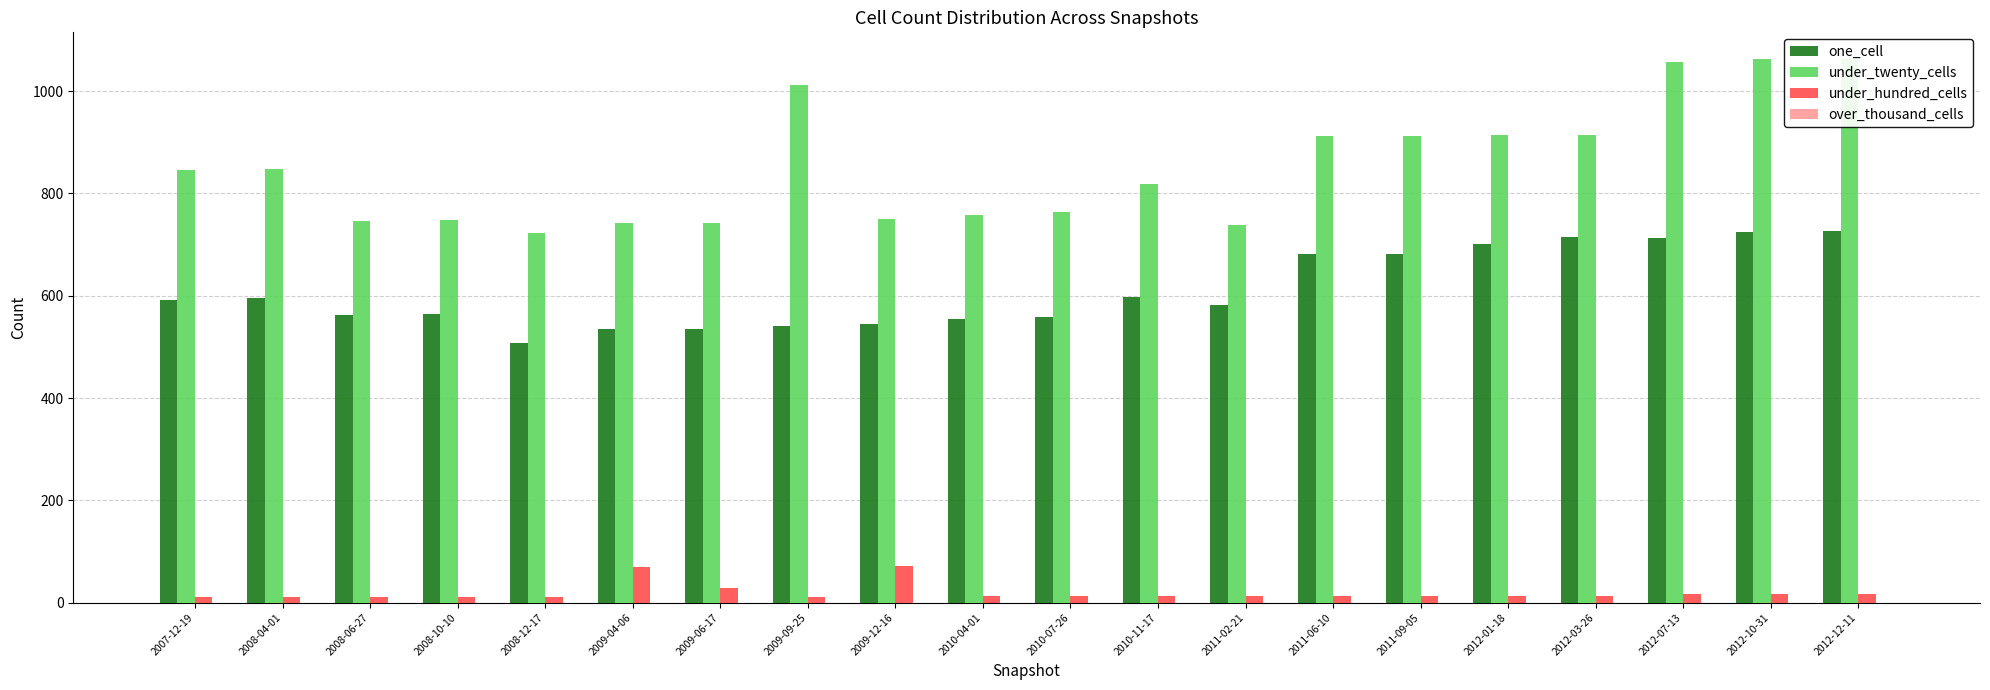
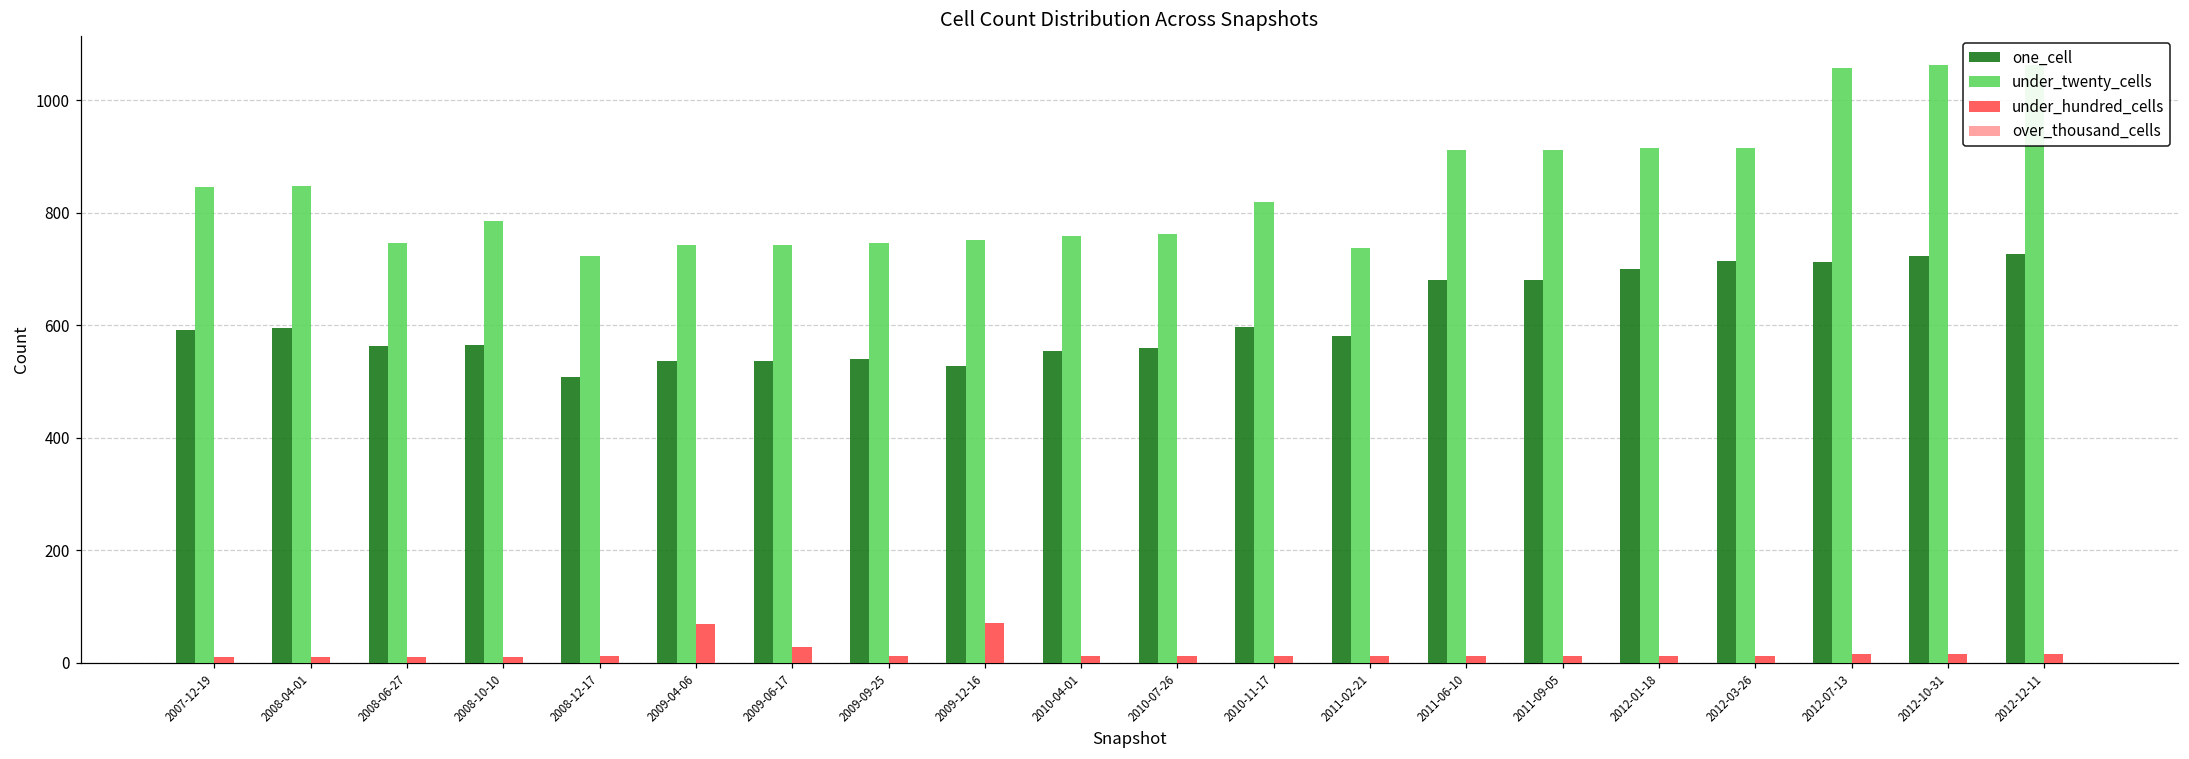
  {
    "one_cell": {
      "2007-12-19": 590,
      "2008-04-01": 600,
      "2008-06-27": 560,
      "2008-10-10": 570,
      "2008-12-17": 510,
      "2009-04-06": 540,
      "2009-06-17": 540,
      "2009-09-25": 540,
-     "2009-12-16": 550,
+     "2009-12-16": 530,
      "2010-04-01": 560,
      "2010-07-26": 560,
      "2010-11-17": 600,
      "2011-02-21": 580,
      "2011-06-10": 680,
      "2011-09-05": 680,
      "2012-01-18": 700,
      "2012-03-26": 720,
      "2012-07-13": 710,
      "2012-10-31": 720,
      "2012-12-11": 730
    },
    "under_twenty_cells": {
      "2007-12-19": 850,
      "2008-04-01": 850,
      "2008-06-27": 750,
-     "2008-10-10": 750,
+     "2008-10-10": 790,
      "2008-12-17": 720,
      "2009-04-06": 740,
      "2009-06-17": 740,
-     "2009-09-25": 1010,
+     "2009-09-25": 750,
      "2009-12-16": 750,
      "2010-04-01": 760,
      "2010-07-26": 760,
      "2010-11-17": 820,
      "2011-02-21": 740,
      "2011-06-10": 910,
      "2011-09-05": 910,
      "2012-01-18": 920,
      "2012-03-26": 920,
      "2012-07-13": 1060,
      "2012-10-31": 1060
    },
    "under_hundred_cells": {
      "2007-12-19": 10,
      "2008-04-01": 10,
      "2008-06-27": 10,
      "2008-10-10": 10,
      "2008-12-17": 10,
      "2009-04-06": 70,
      "2009-06-17": 30,
      "2009-09-25": 10,
      "2009-12-16": 70,
      "2010-04-01": 10,
      "2010-07-26": 10,
      "2010-11-17": 10,
      "2011-02-21": 10,
      "2011-06-10": 10,
      "2011-09-05": 10,
      "2012-01-18": 10,
      "2012-03-26": 10,
      "2012-07-13": 20,
      "2012-10-31": 20,
      "2012-12-11": 20
    },
    "over_thousand_cells": {
      "2007-12-19": 0,
      "2008-04-01": 0,
      "2008-06-27": 0,
      "2008-10-10": 0,
      "2008-12-17": 0,
      "2009-04-06": 0,
      "2009-06-17": 0,
      "2009-09-25": 0,
      "2009-12-16": 0,
      "2010-04-01": 0,
      "2010-07-26": 0,
      "2010-11-17": 0,
      "2011-02-21": 0,
      "2011-06-10": 0,
      "2011-09-05": 0,
      "2012-01-18": 0,
      "2012-03-26": 0,
      "2012-07-13": 0,
      "2012-10-31": 0,
      "2012-12-11": 0
    }
  }
